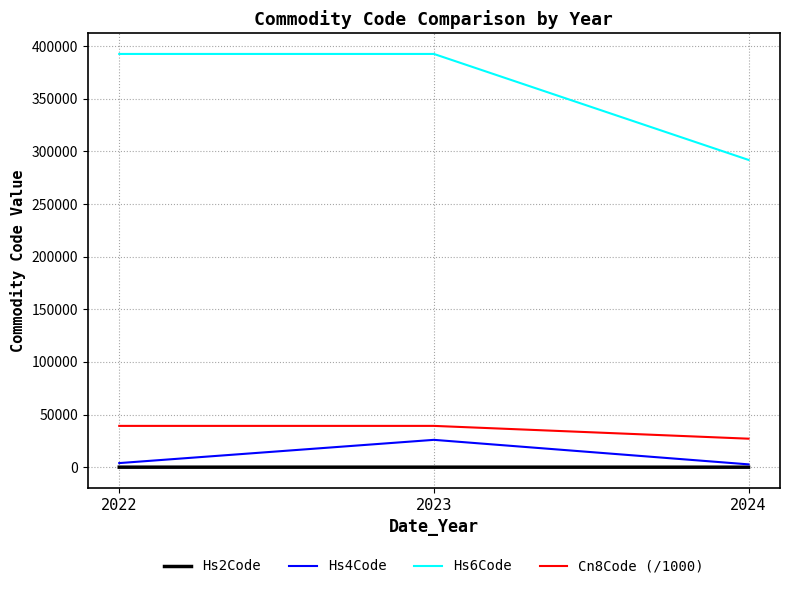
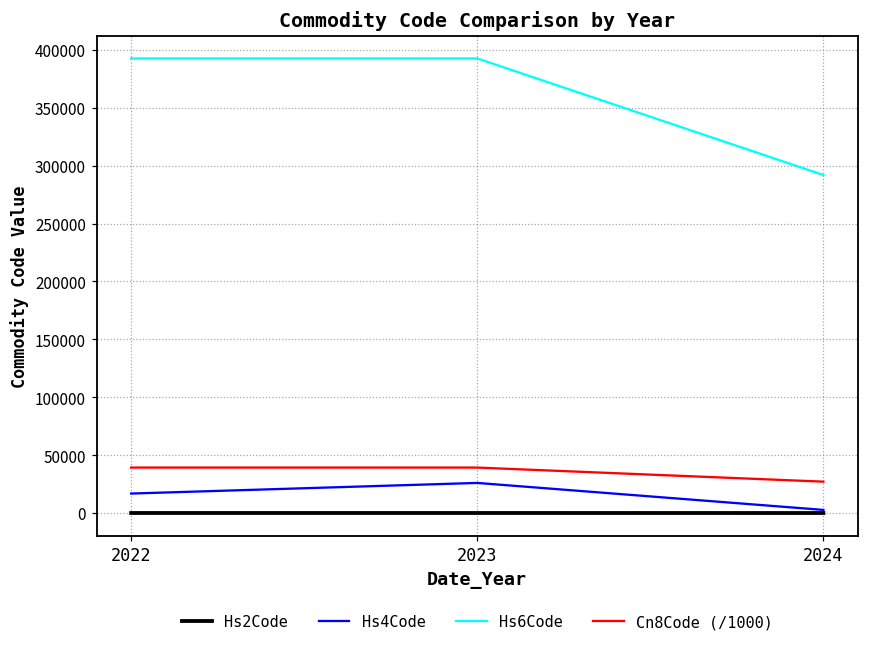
  {
    "Hs2Code": {
      "2022": 0,
      "2023": 0,
      "2024": 0
    },
    "Hs4Code": {
-     "2022": 4000,
+     "2022": 17000,
      "2023": 26000,
      "2024": 3000
    },
    "Hs6Code": {
      "2022": 393000,
      "2023": 393000,
      "2024": 292000
    },
    "Cn8Code (/1000)": {
      "2022": 39000,
      "2023": 39000,
      "2024": 27000
    }
  }
